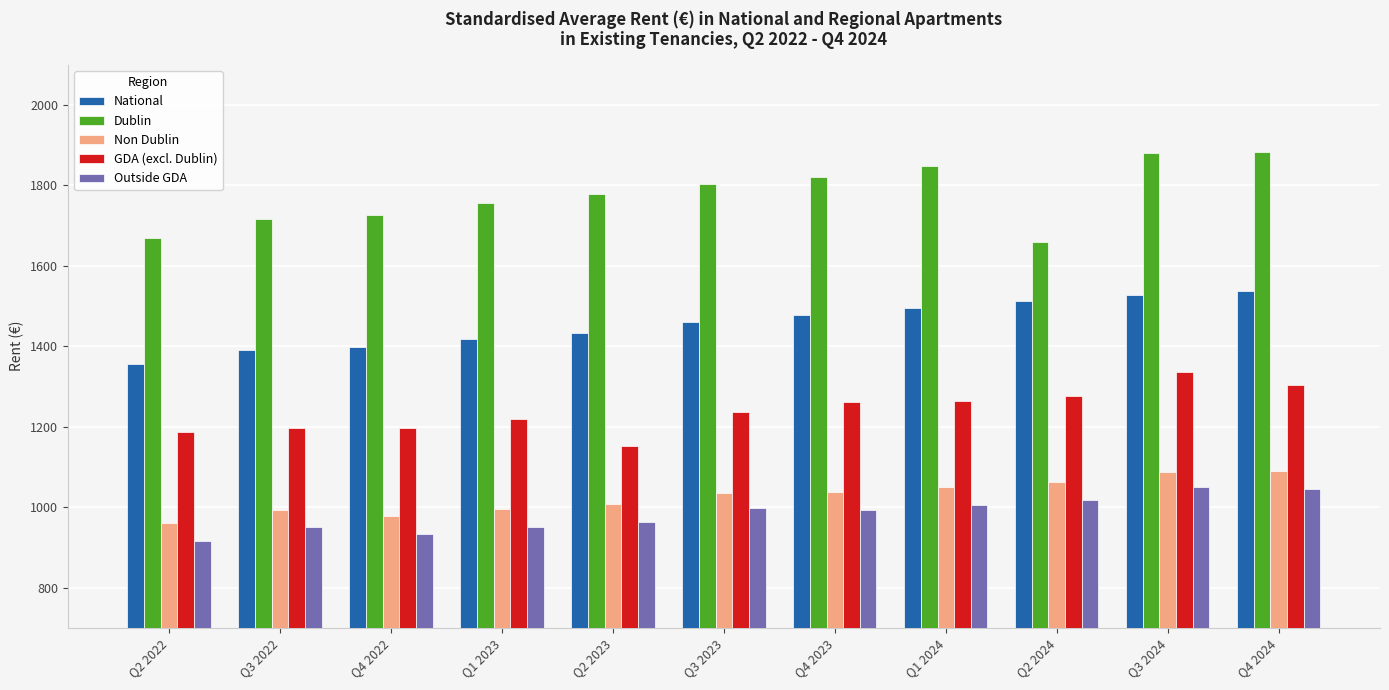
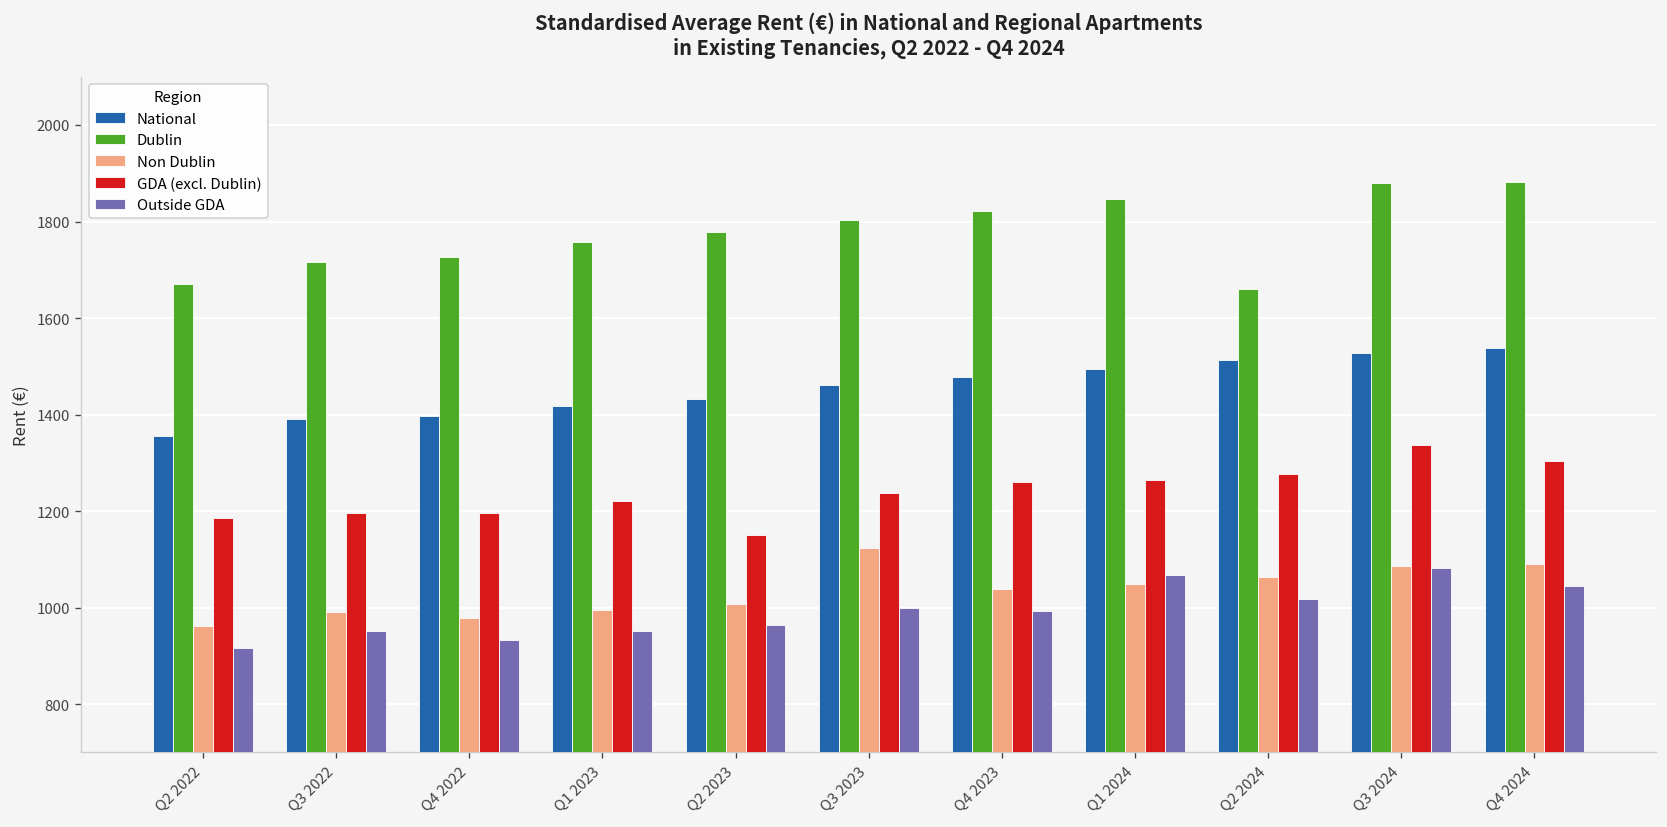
  {
    "National": {
      "Q2 2022": 1360,
      "Q3 2022": 1390,
      "Q4 2022": 1400,
      "Q1 2023": 1420,
      "Q2 2023": 1430,
      "Q3 2023": 1460,
      "Q4 2023": 1480,
      "Q1 2024": 1490,
      "Q2 2024": 1510,
      "Q3 2024": 1530,
      "Q4 2024": 1540
    },
    "Dublin": {
      "Q2 2022": 1670,
      "Q3 2022": 1720,
      "Q4 2022": 1730,
      "Q1 2023": 1760,
      "Q2 2023": 1780,
      "Q3 2023": 1800,
      "Q4 2023": 1820,
      "Q1 2024": 1850,
      "Q2 2024": 1660,
      "Q3 2024": 1880,
      "Q4 2024": 1880
    },
    "Non Dublin": {
      "Q2 2022": 960,
      "Q3 2022": 990,
      "Q4 2022": 980,
      "Q1 2023": 1000,
      "Q2 2023": 1010,
-     "Q3 2023": 1030,
+     "Q3 2023": 1120,
      "Q4 2023": 1040,
      "Q1 2024": 1050,
      "Q2 2024": 1060,
      "Q3 2024": 1090,
      "Q4 2024": 1090
    },
    "GDA (excl. Dublin)": {
      "Q2 2022": 1190,
      "Q3 2022": 1200,
      "Q4 2022": 1200,
      "Q1 2023": 1220,
      "Q2 2023": 1150,
      "Q3 2023": 1240,
      "Q4 2023": 1260,
      "Q1 2024": 1260,
      "Q2 2024": 1280,
      "Q3 2024": 1340,
      "Q4 2024": 1300
    },
    "Outside GDA": {
      "Q2 2022": 920,
      "Q3 2022": 950,
      "Q4 2022": 930,
      "Q1 2023": 950,
      "Q2 2023": 960,
      "Q3 2023": 1000,
      "Q4 2023": 990,
-     "Q1 2024": 1010,
+     "Q1 2024": 1070,
      "Q2 2024": 1020,
-     "Q3 2024": 1050,
+     "Q3 2024": 1080,
      "Q4 2024": 1050
    }
  }
